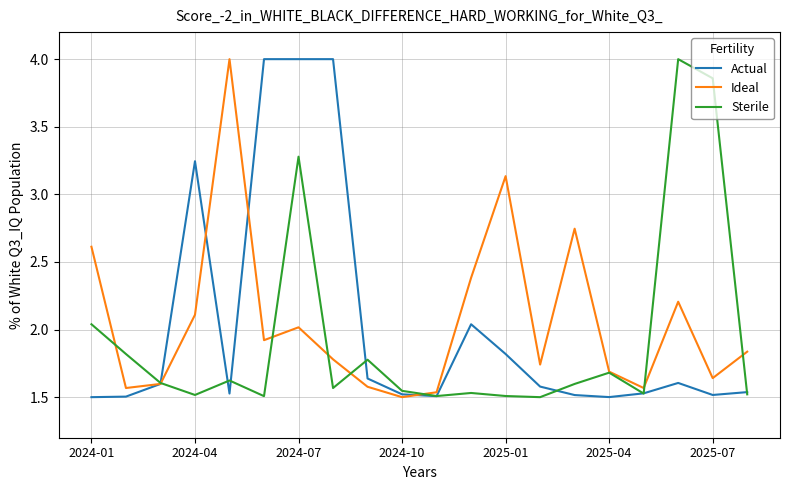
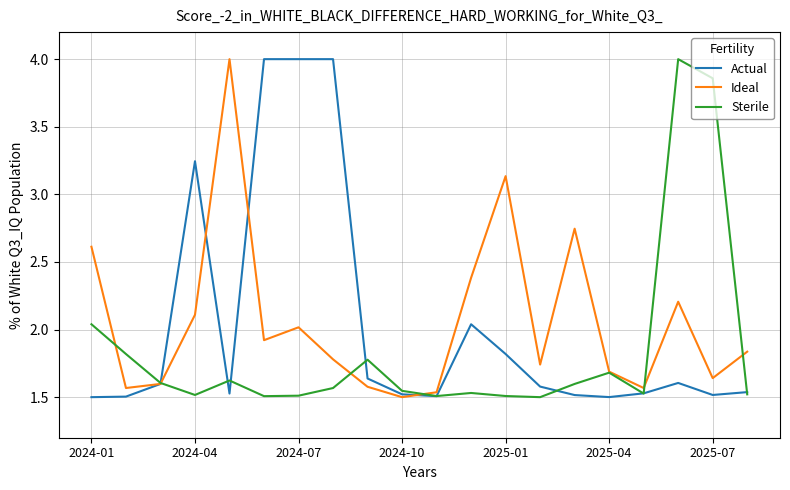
  {
    "Actual": {
      "2024-01": 1.50,
      "2024-04": 3.25,
      "2024-07": 4.00,
      "2024-10": 1.52,
      "2025-01": 1.82,
      "2025-04": 1.50,
      "2025-07": 1.52
    },
    "Ideal": {
      "2024-01": 2.61,
      "2024-04": 2.11,
      "2024-07": 2.02,
      "2024-10": 1.50,
      "2025-01": 3.13,
      "2025-07": 1.64
    },
    "Sterile": {
      "2024-01": 2.04,
      "2024-04": 1.52,
-     "2024-07": 3.28,
+     "2024-07": 1.51,
      "2024-10": 1.55,
      "2025-01": 1.51
    }
  }
